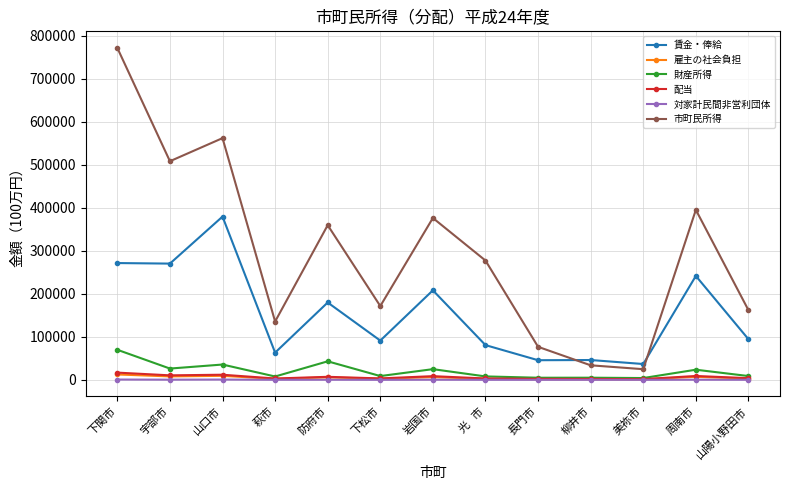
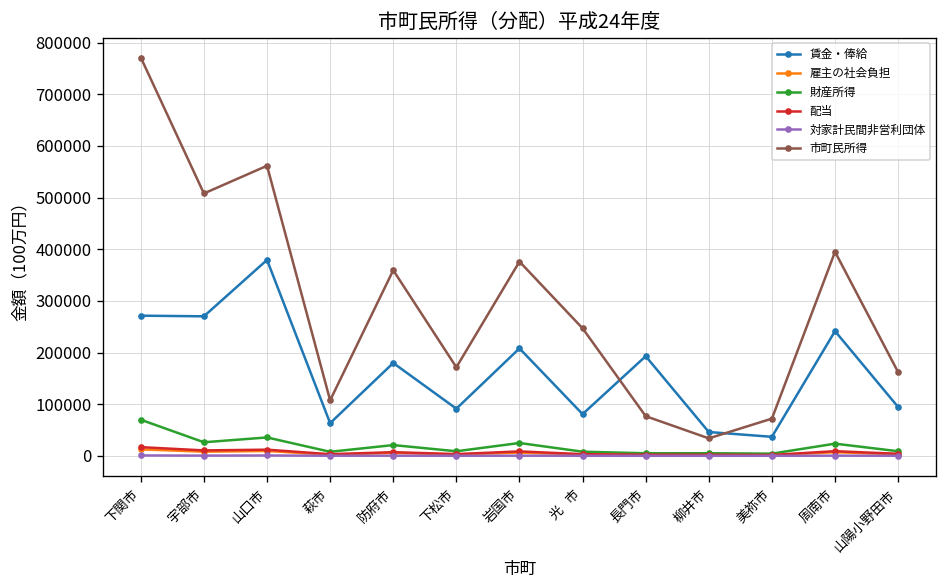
  {
    "賃金・俸給": {
      "下関市": 270000,
      "宇部市": 270000,
      "山口市": 380000,
      "萩市": 60000,
      "防府市": 180000,
      "下松市": 90000,
      "岩国市": 210000,
      "光 市": 80000,
-     "長門市": 50000,
+     "長門市": 190000,
      "柳井市": 50000,
      "美祢市": 40000,
      "周南市": 240000,
      "山陽小野田市": 90000
    },
    "財産所得": {
      "下関市": 70000,
      "宇部市": 30000,
      "山口市": 40000,
-     "防府市": 40000,
+     "防府市": 20000,
      "岩国市": 20000,
      "周南市": 20000
    },
    "対家計民間非営利団体": {
      "下関市": 0,
      "宇部市": 0,
      "山口市": 0,
      "岩国市": 0,
      "周南市": 0
    },
    "市町民所得": {
      "下関市": 770000,
      "宇部市": 510000,
      "山口市": 560000,
-     "萩市": 140000,
+     "萩市": 110000,
      "防府市": 360000,
      "下松市": 170000,
      "岩国市": 380000,
-     "光 市": 280000,
+     "光 市": 250000,
      "長門市": 80000,
      "柳井市": 30000,
-     "美祢市": 20000,
+     "美祢市": 70000,
      "周南市": 390000,
      "山陽小野田市": 160000
    }
  }
